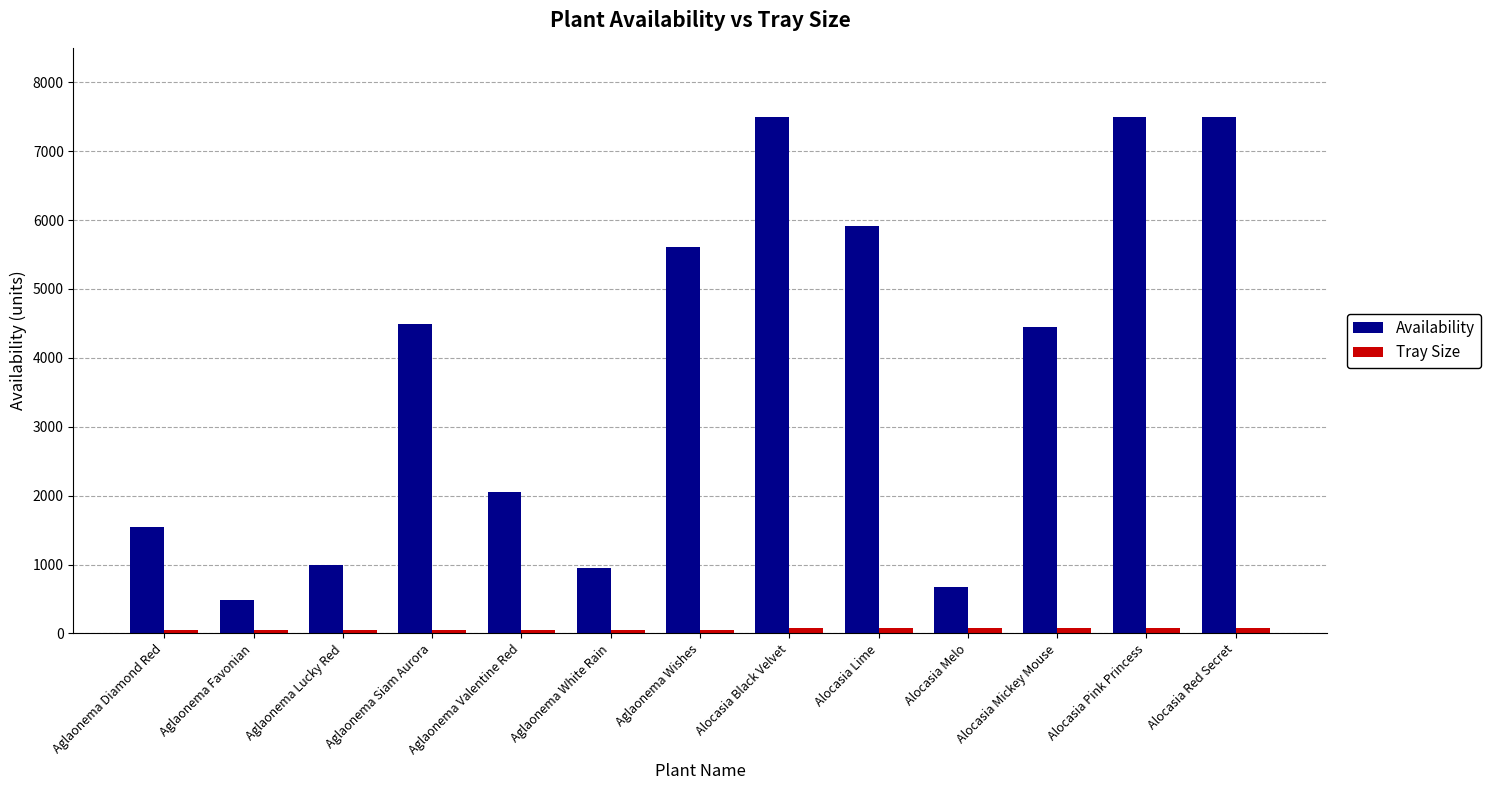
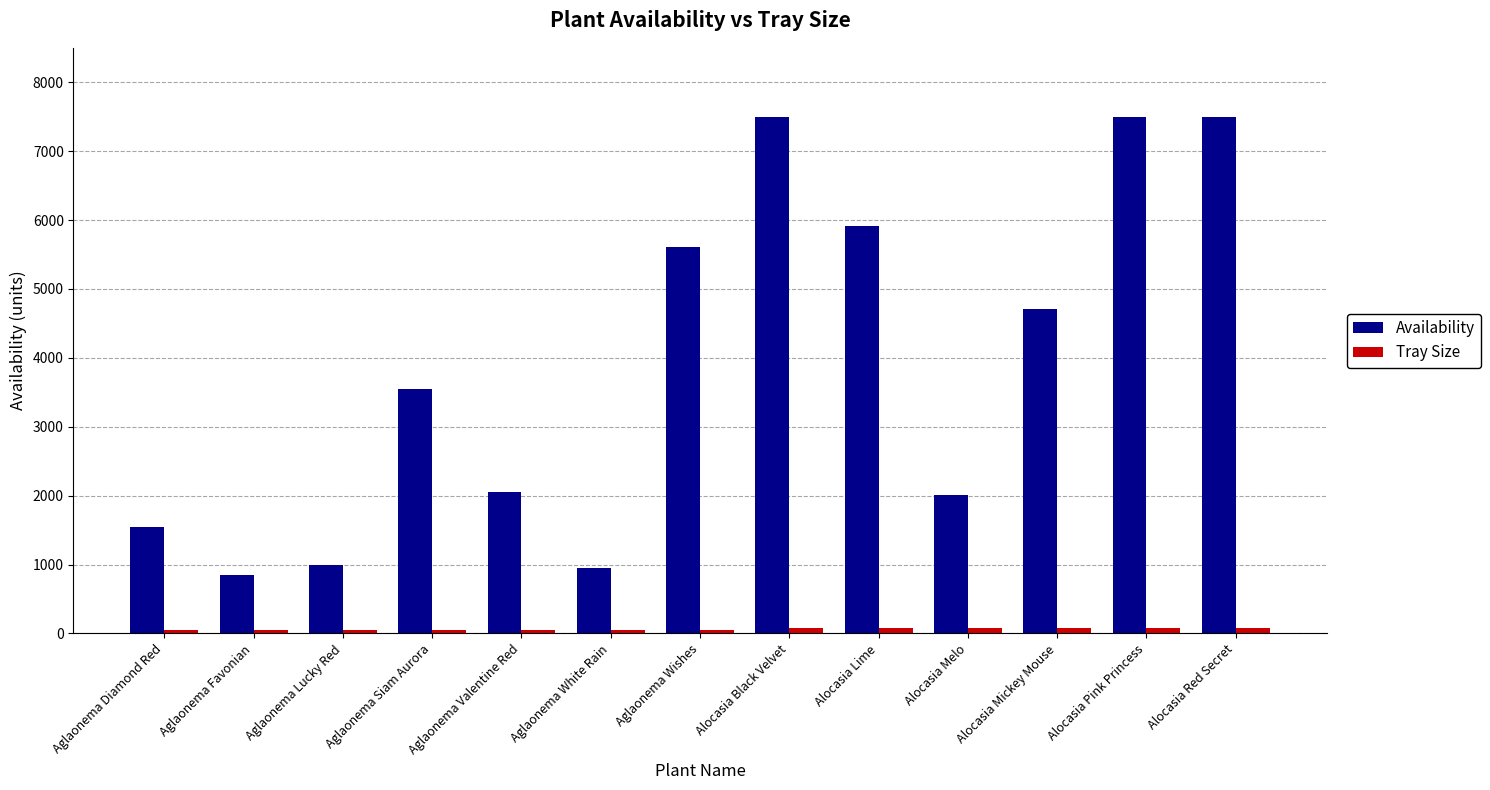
  {
    "Availability": {
      "Aglaonema Diamond Red": 1600,
-     "Aglaonema Favonian": 500,
+     "Aglaonema Favonian": 900,
      "Aglaonema Lucky Red": 1000,
-     "Aglaonema Siam Aurora": 4500,
+     "Aglaonema Siam Aurora": 3600,
      "Aglaonema Valentine Red": 2100,
      "Aglaonema White Rain": 900,
      "Aglaonema Wishes": 5600,
      "Alocasia Black Velvet": 7500,
      "Alocasia Lime": 5900,
-     "Alocasia Melo": 700,
-     "Alocasia Mickey Mouse": 4500,
+     "Alocasia Melo": 2000,
+     "Alocasia Mickey Mouse": 4700,
      "Alocasia Pink Princess": 7500,
      "Alocasia Red Secret": 7500
    },
    "Tray Size": {
      "Aglaonema Diamond Red": 100,
      "Aglaonema Favonian": 100,
      "Aglaonema Lucky Red": 100,
      "Aglaonema Siam Aurora": 100,
      "Aglaonema Valentine Red": 100,
      "Aglaonema White Rain": 100,
      "Aglaonema Wishes": 100,
      "Alocasia Black Velvet": 100,
      "Alocasia Lime": 100,
      "Alocasia Melo": 100,
      "Alocasia Mickey Mouse": 100,
      "Alocasia Pink Princess": 100,
      "Alocasia Red Secret": 100
    }
  }
